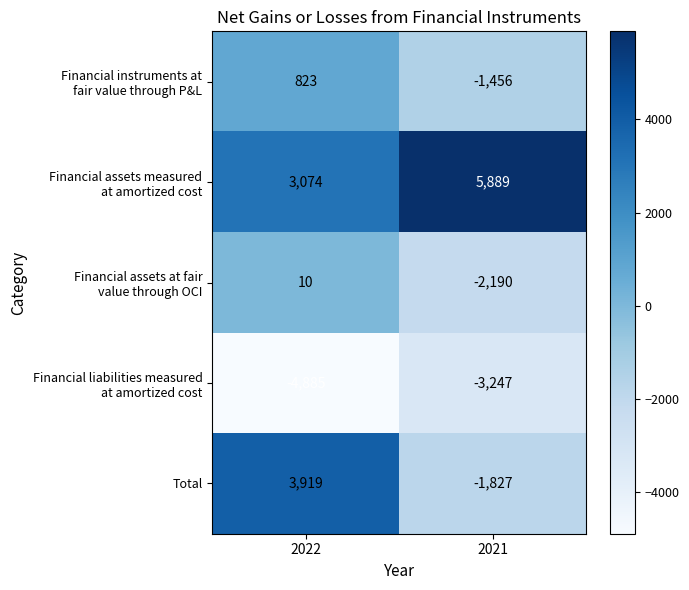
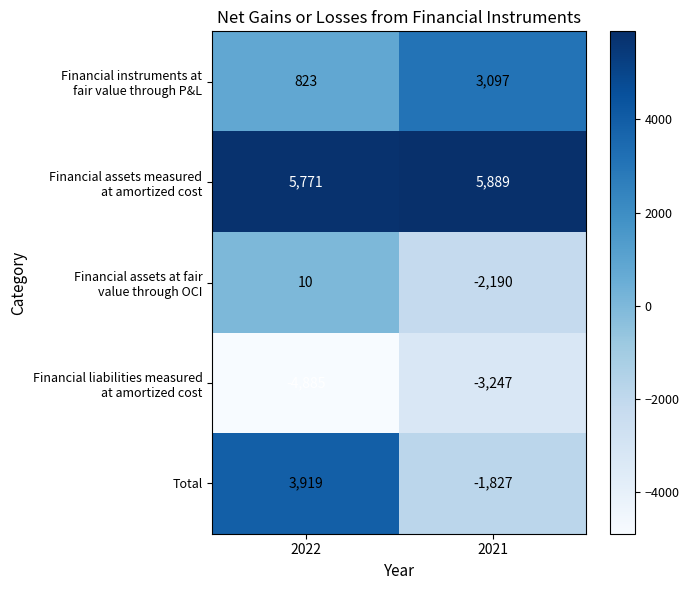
  {
    "Financial instruments at fair value through P&L": {
      "2022": "823",
-     "2021": "-1,456"
+     "2021": "3,097"
    },
    "Financial assets measured at amortized cost": {
-     "2022": "3,074",
+     "2022": "5,771",
      "2021": "5,889"
    },
    "Financial assets at fair value through OCI": {
      "2022": "10",
      "2021": "-2,190"
    },
    "Financial liabilities measured at amortized cost": {
      "2021": "-3,247"
    },
    "Total": {
      "2022": "3,919",
      "2021": "-1,827"
    }
  }
